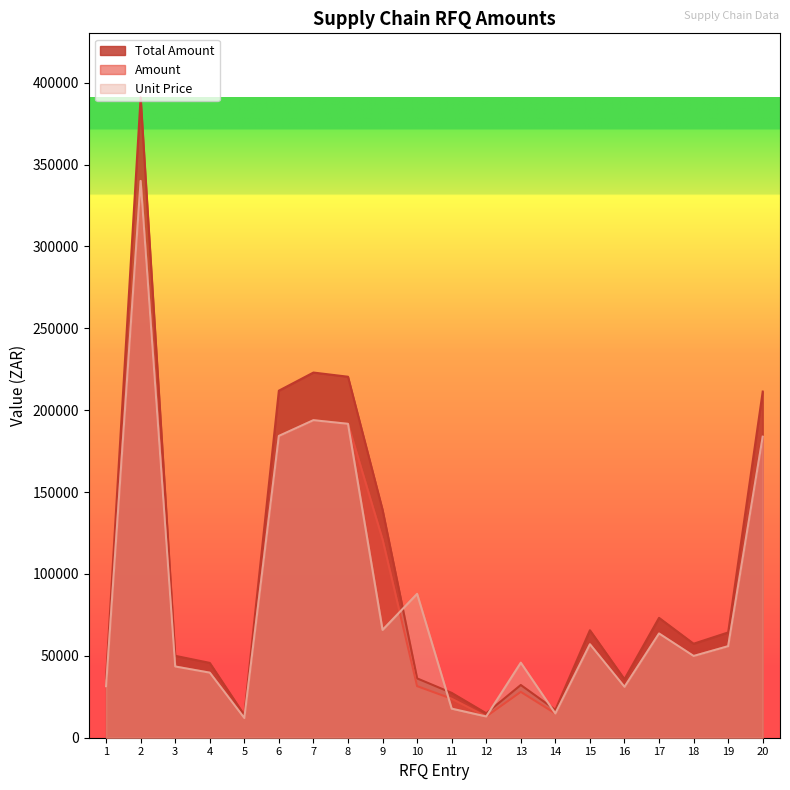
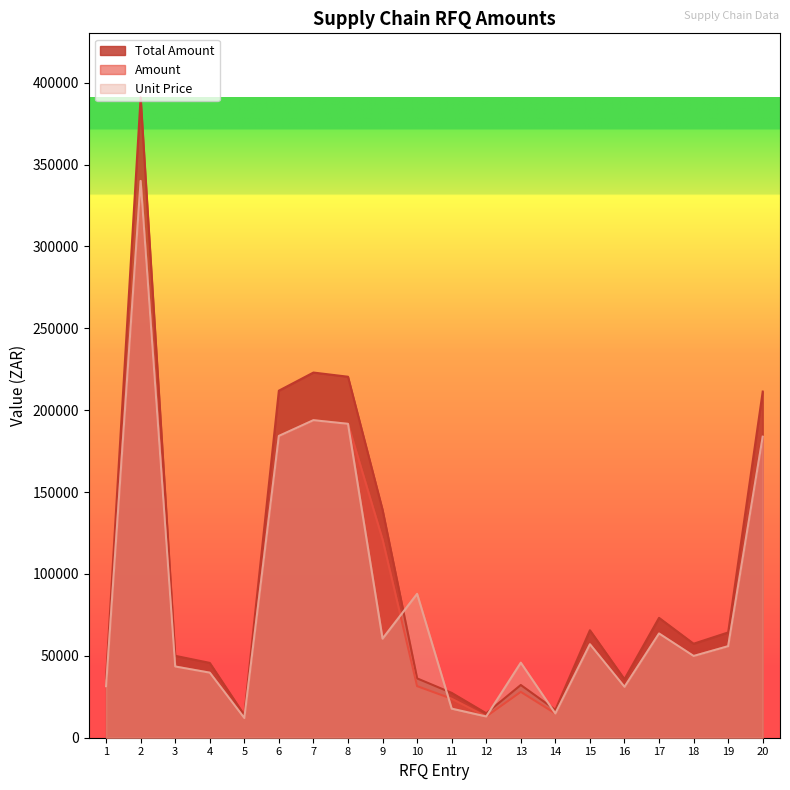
  {
    "Unit Price": {
-     "9": 66000,
+     "9": 61000,
      "10": 88000,
      "11": 18000,
      "13": 46000
    }
  }
